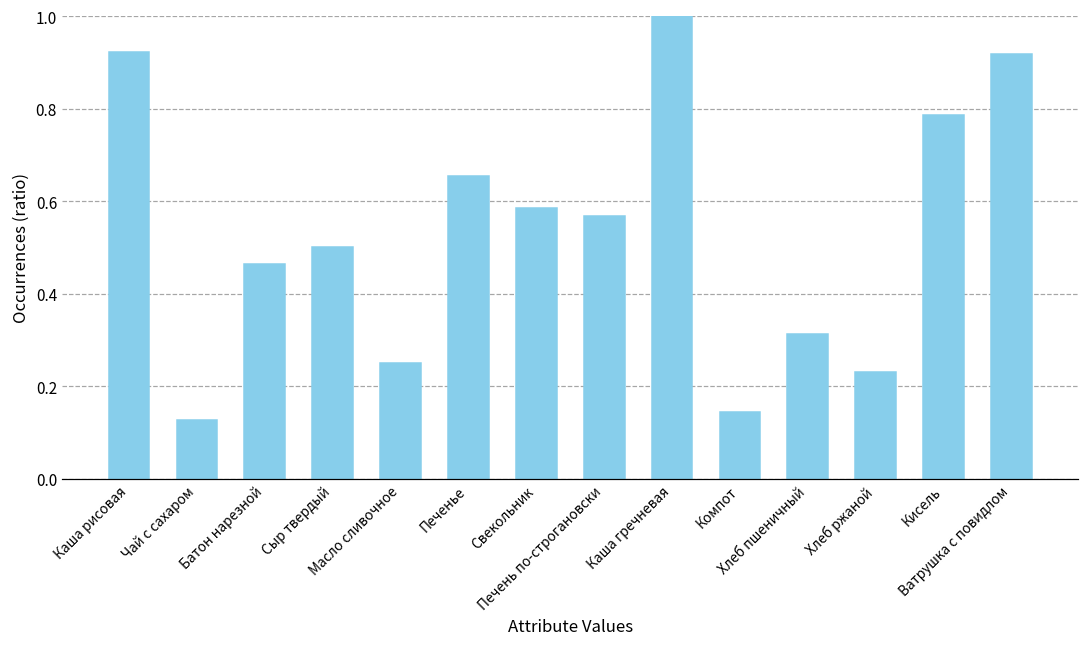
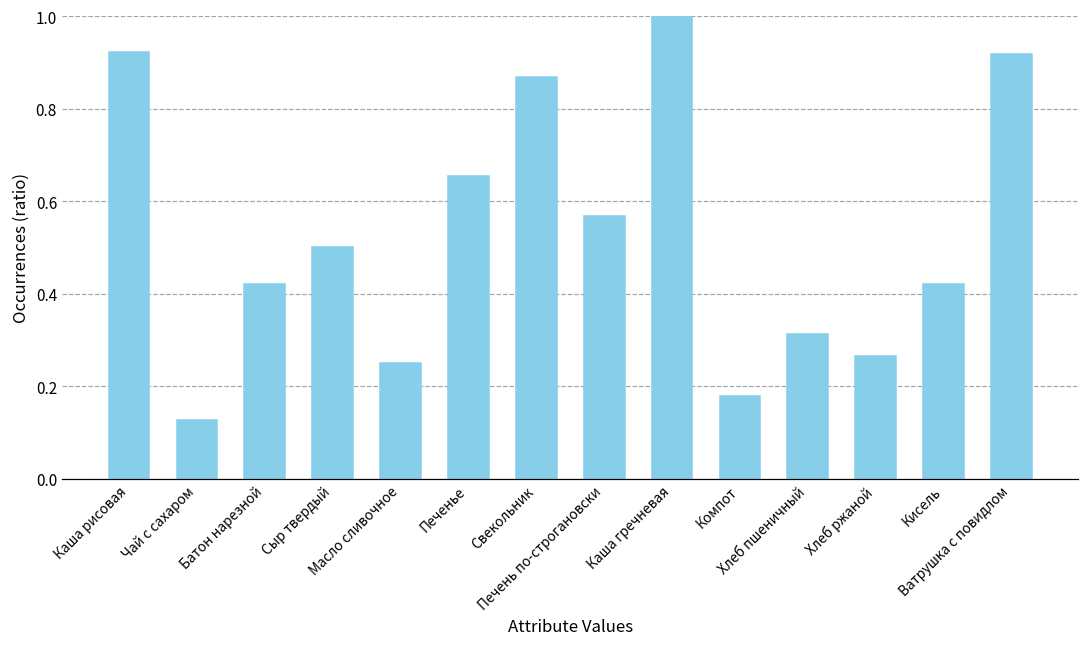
  {
    "Каша рисовая": 0.92,
    "Чай с сахаром": 0.13,
-   "Батон нарезной": 0.46,
+   "Батон нарезной": 0.42,
    "Сыр твердый": 0.50,
    "Масло сливочное": 0.25,
    "Печенье": 0.65,
-   "Свекольник": 0.59,
+   "Свекольник": 0.87,
    "Печень по-строгановски": 0.57,
    "Каша гречневая": 1.00,
-   "Компот": 0.15,
+   "Компот": 0.18,
    "Хлеб пшеничный": 0.31,
-   "Хлеб ржаной": 0.23,
-   "Кисель": 0.79,
+   "Хлеб ржаной": 0.26,
+   "Кисель": 0.42,
    "Ватрушка с повидлом": 0.92
  }
